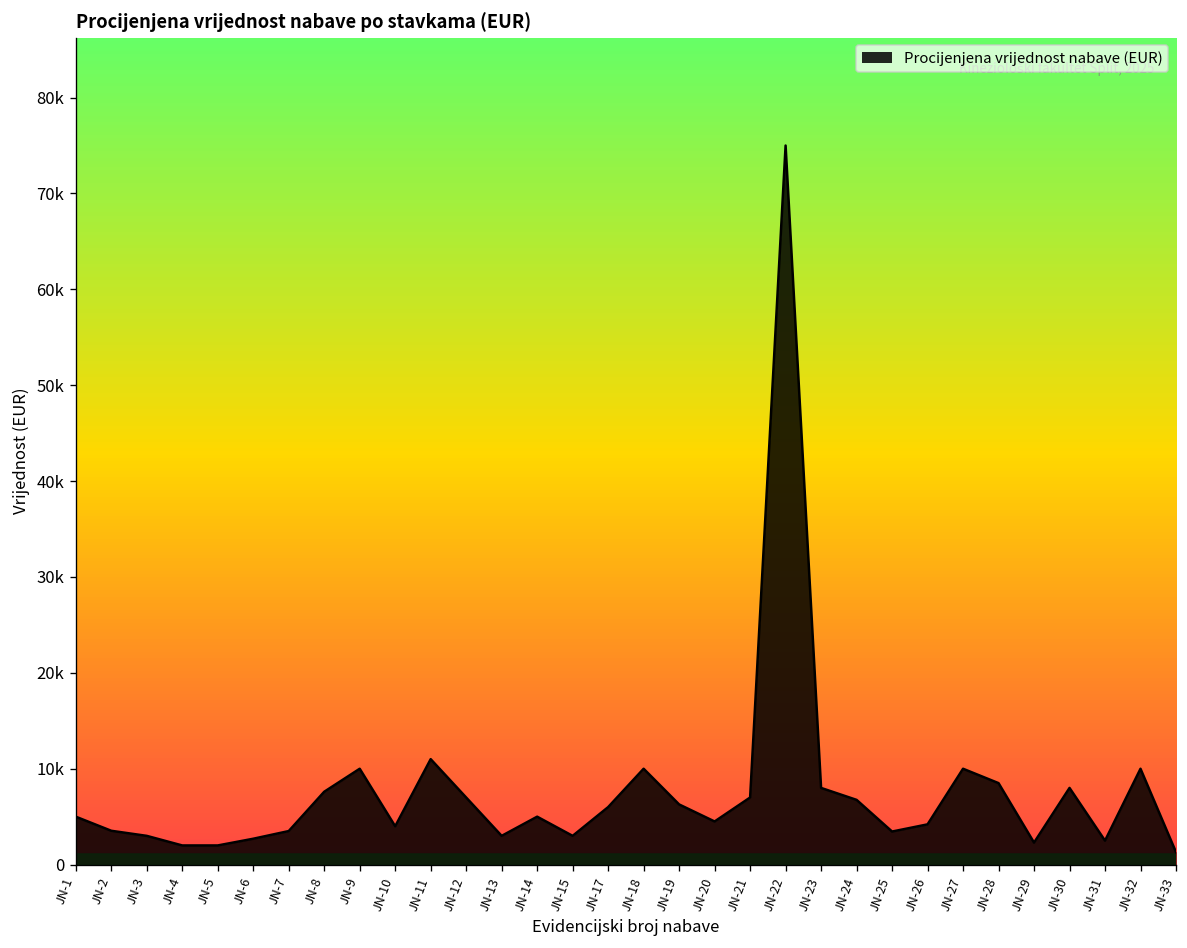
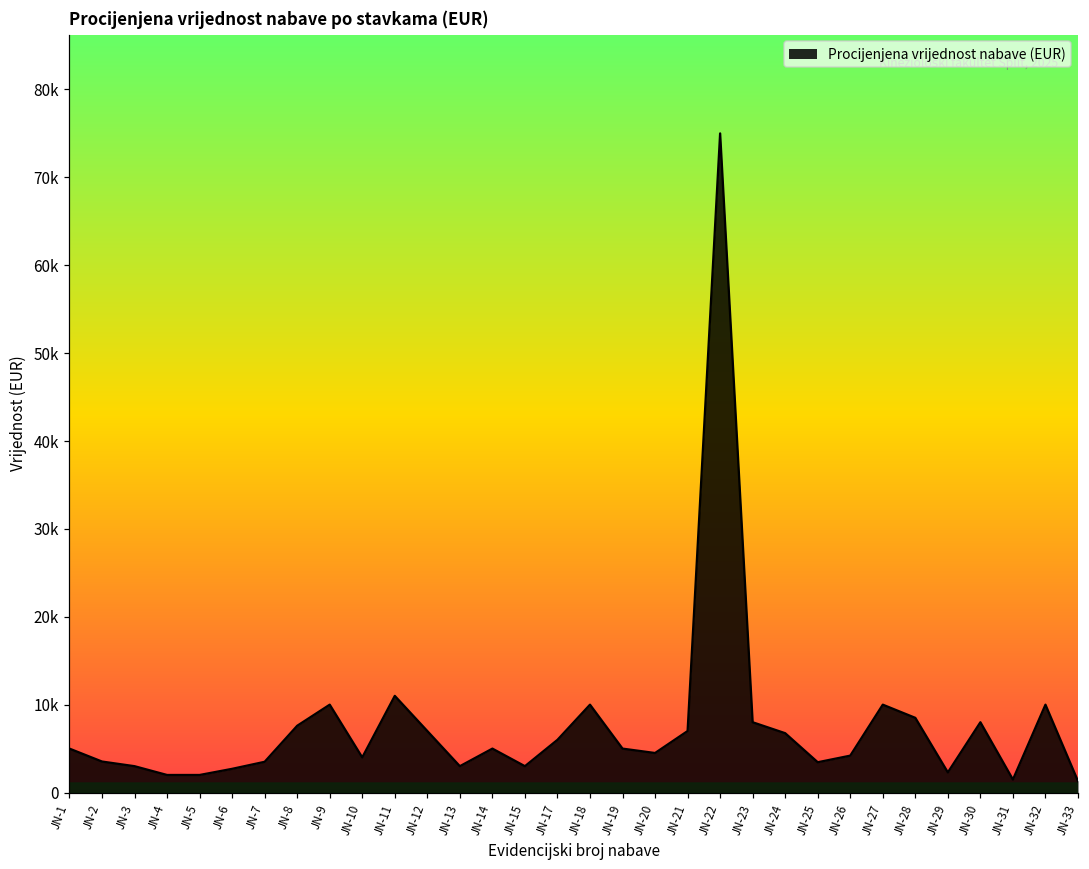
  {
    "JN-1": 5000,
    "JN-2": 4000,
    "JN-3": 3000,
    "JN-4": 2000,
    "JN-5": 2000,
    "JN-6": 3000,
    "JN-7": 4000,
    "JN-8": 8000,
    "JN-9": 10000,
    "JN-10": 4000,
    "JN-11": 11000,
    "JN-12": 7000,
    "JN-13": 3000,
    "JN-14": 5000,
    "JN-15": 3000,
    "JN-17": 6000,
    "JN-18": 10000,
-   "JN-19": 6000,
+   "JN-19": 5000,
    "JN-20": 5000,
    "JN-21": 7000,
    "JN-22": 75000,
    "JN-23": 8000,
    "JN-24": 7000,
    "JN-25": 3000,
    "JN-26": 4000,
    "JN-27": 10000,
    "JN-28": 9000,
    "JN-29": 2000,
    "JN-30": 8000,
-   "JN-31": 3000,
+   "JN-31": 1000,
    "JN-32": 10000,
    "JN-33": 1000
  }
